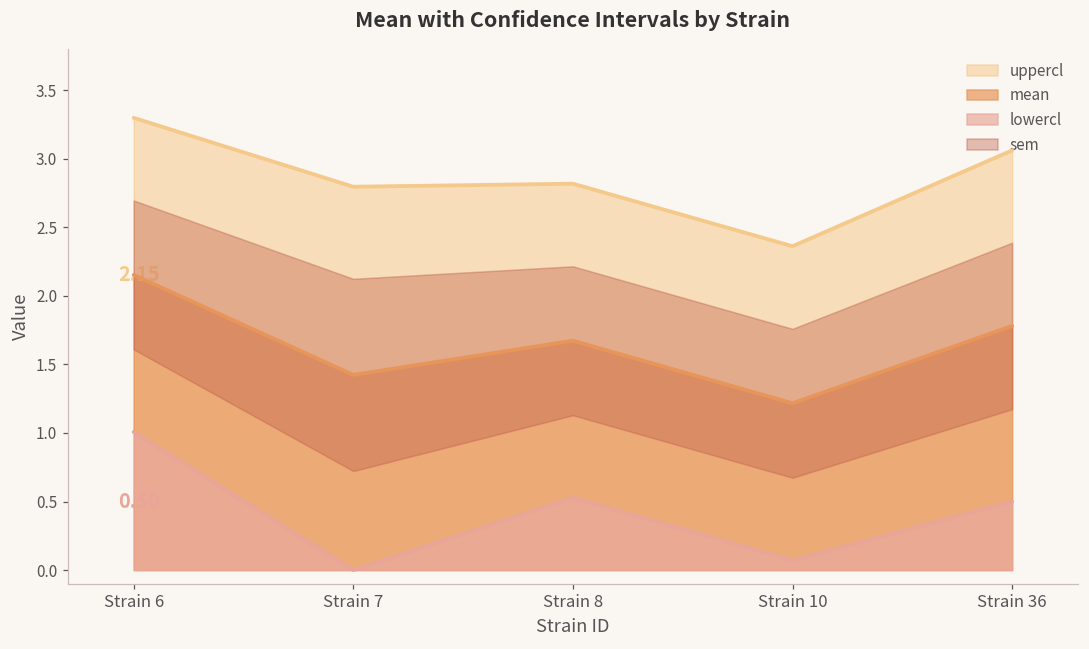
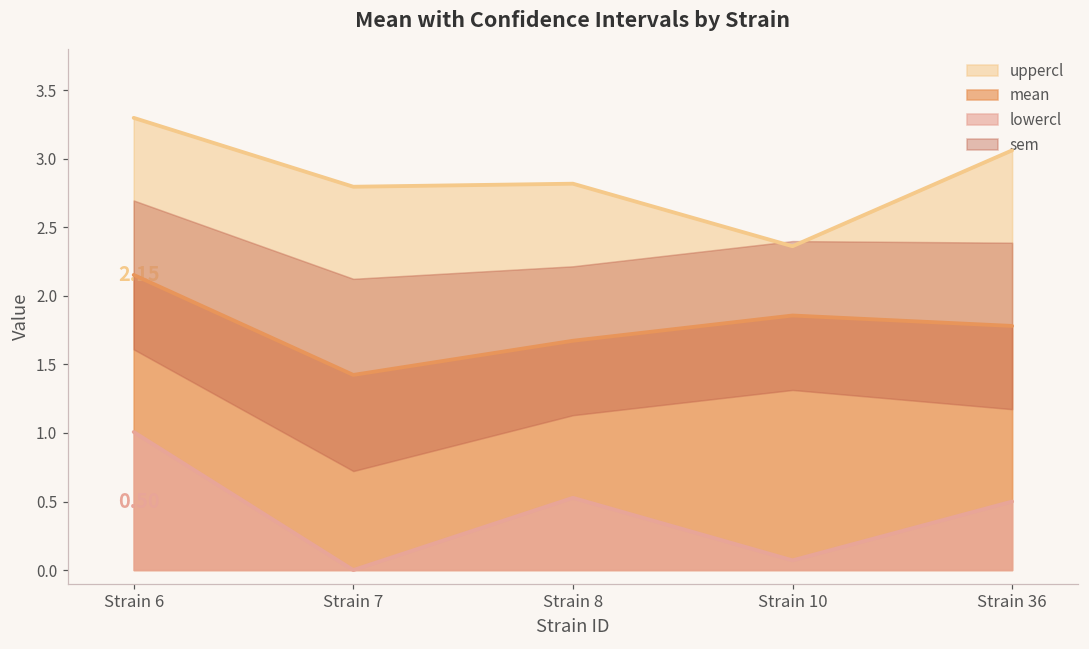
  {
    "mean": {
      "Strain 7": 1.42,
      "Strain 8": 1.67,
-     "Strain 10": 1.22,
+     "Strain 10": 1.86,
      "Strain 36": 1.78
    }
  }
